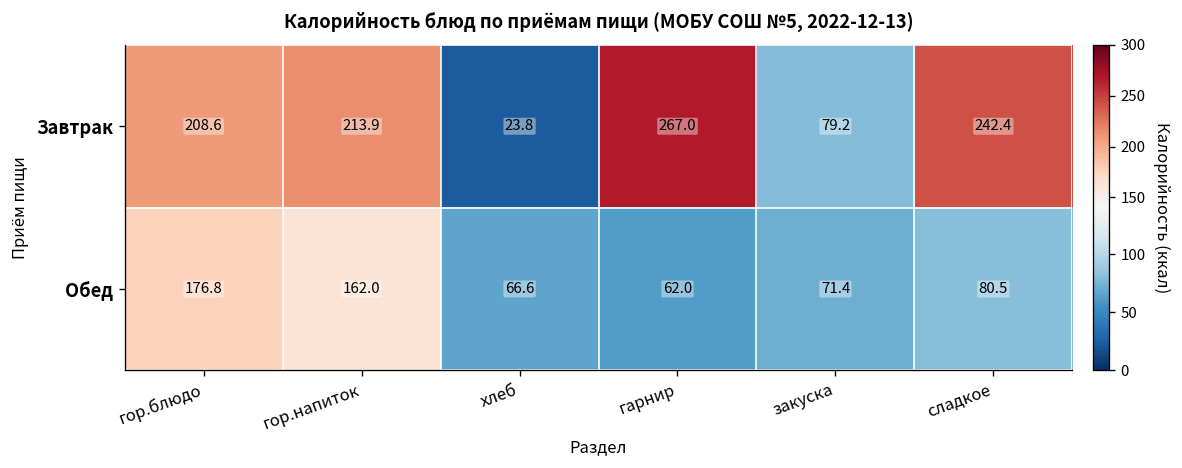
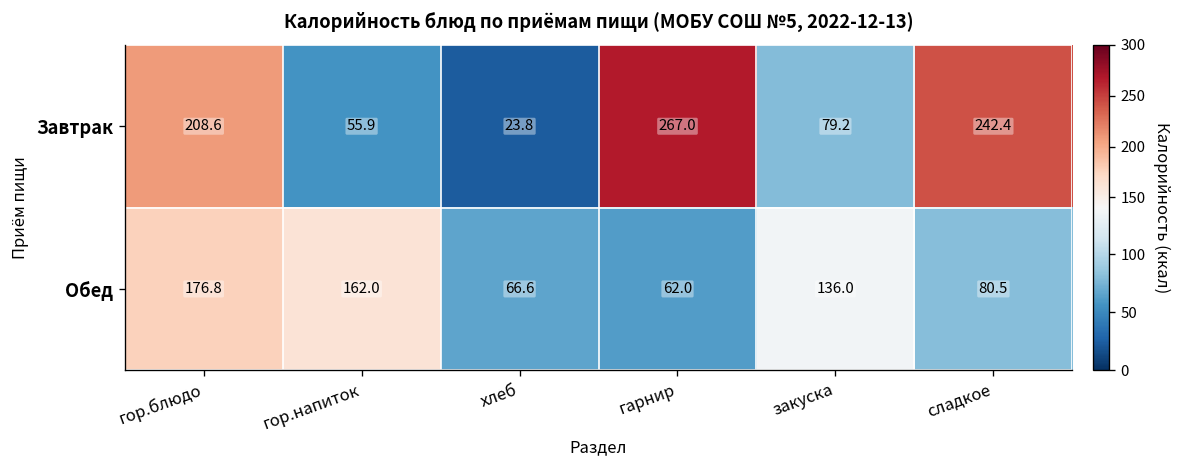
  {
    "Завтрак": {
-     "гор.напиток": 213.9
+     "гор.напиток": 55.9
    },
    "Обед": {
-     "закуска": 71.4
+     "закуска": 136.0
    }
  }
